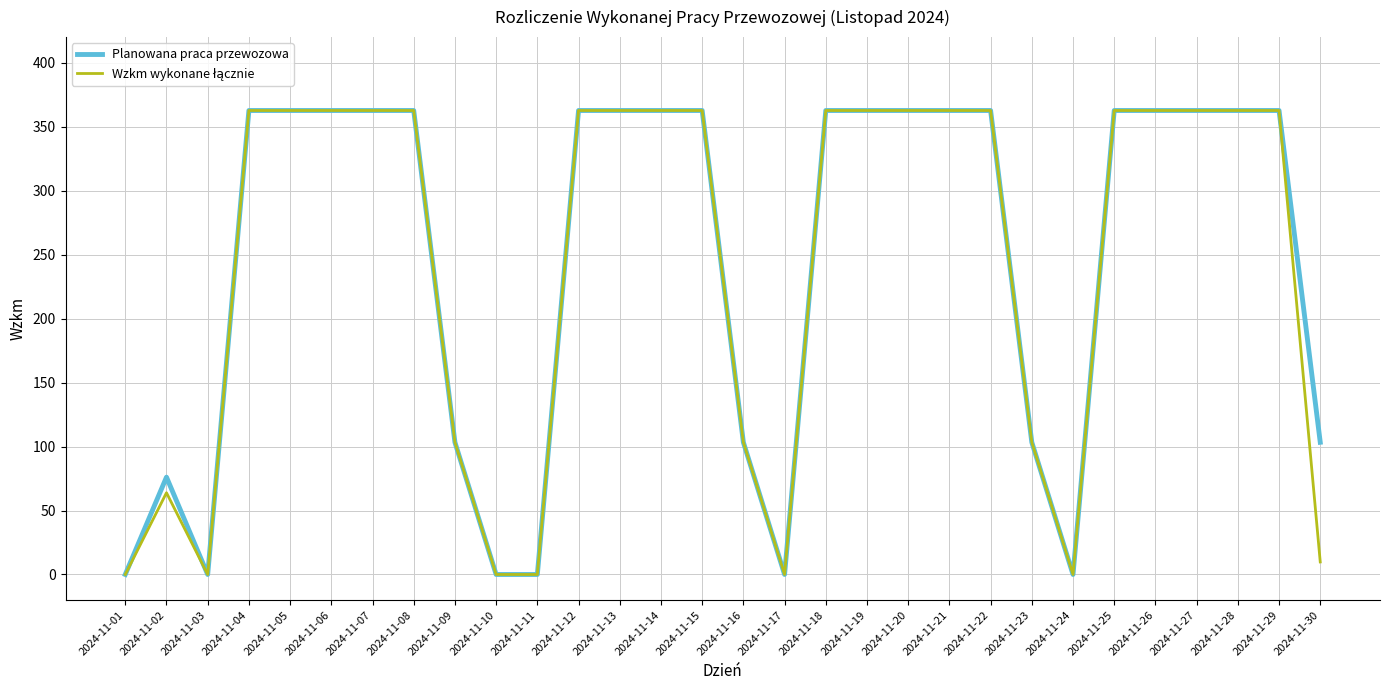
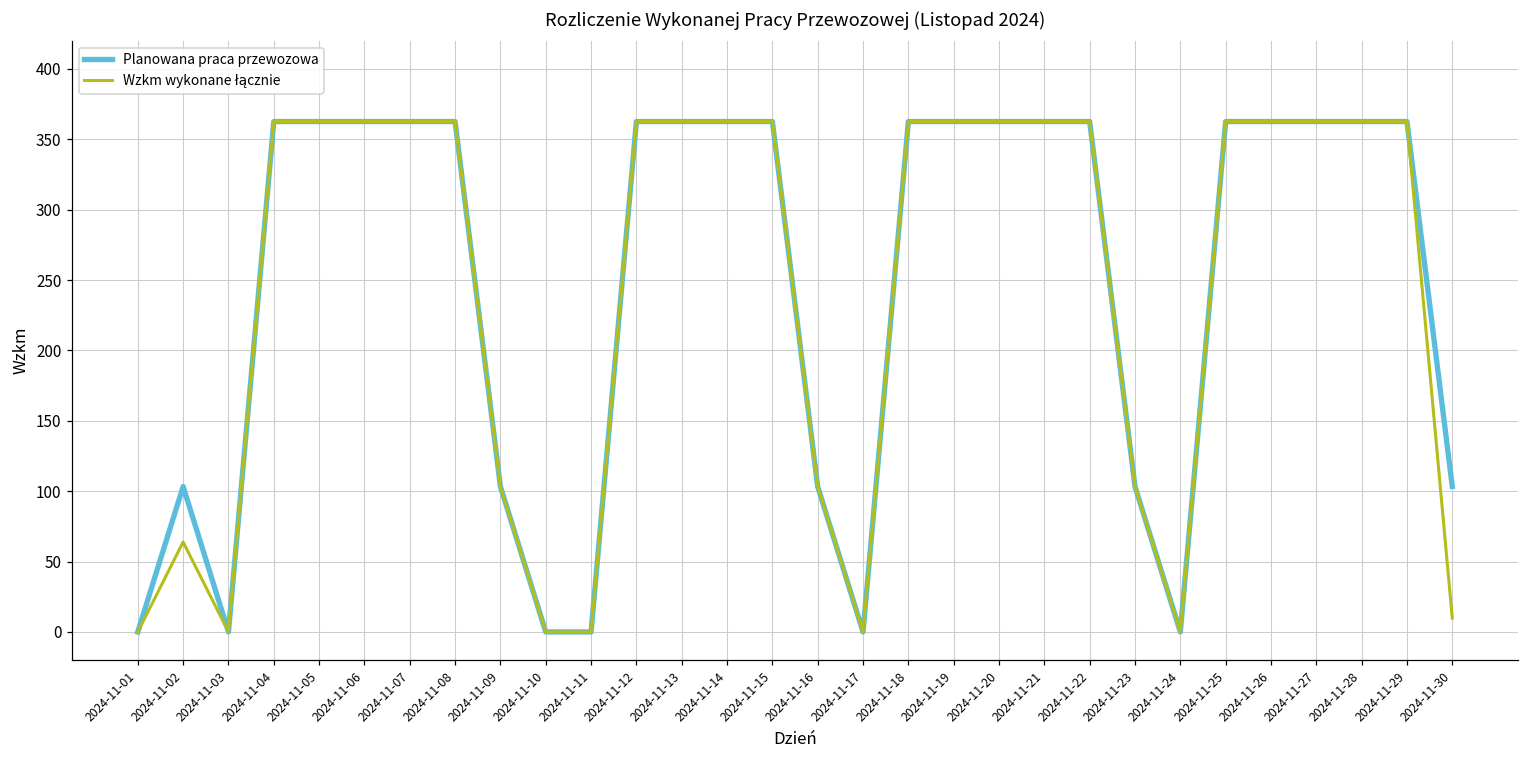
  {
    "Planowana praca przewozowa": {
-     "2024-11-02": 76,
+     "2024-11-02": 103,
      "2024-11-30": 103
    },
    "Wzkm wykonane łącznie": {
      "2024-11-02": 64,
      "2024-11-30": 10
    }
  }
